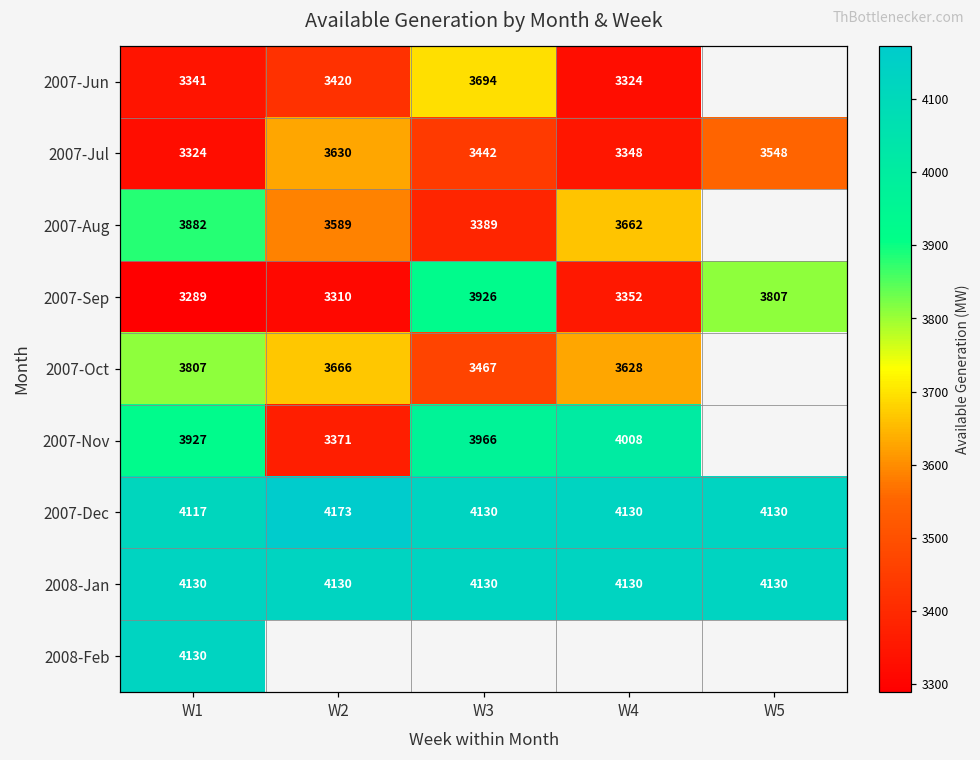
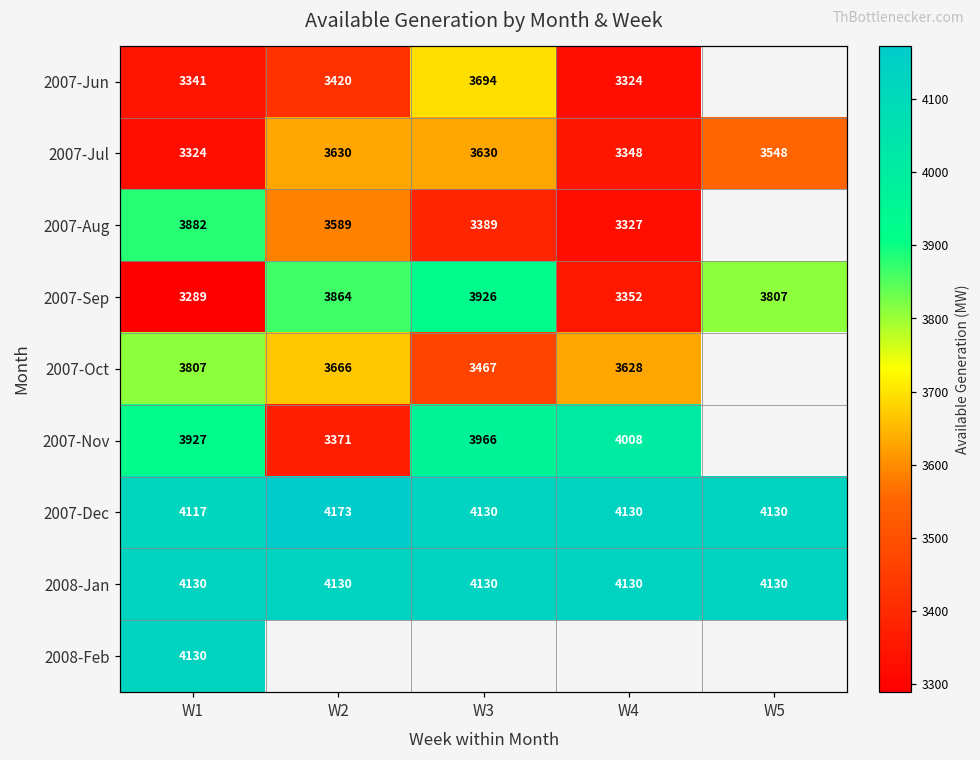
  {
    "2007-Jun": {
      "W1": 3341,
      "W2": 3420,
      "W3": 3694,
      "W4": 3324
    },
    "2007-Jul": {
      "W1": 3324,
      "W2": 3630,
-     "W3": 3442,
+     "W3": 3630,
      "W4": 3348,
      "W5": 3548
    },
    "2007-Aug": {
      "W1": 3882,
      "W2": 3589,
      "W3": 3389,
-     "W4": 3662
+     "W4": 3327
    },
    "2007-Sep": {
      "W1": 3289,
-     "W2": 3310,
+     "W2": 3864,
      "W3": 3926,
      "W4": 3352,
      "W5": 3807
    },
    "2007-Oct": {
      "W1": 3807,
      "W2": 3666,
      "W3": 3467,
      "W4": 3628
    },
    "2007-Nov": {
      "W1": 3927,
      "W2": 3371,
      "W3": 3966,
      "W4": 4008
    },
    "2007-Dec": {
      "W1": 4117,
      "W2": 4173,
      "W3": 4130,
      "W4": 4130,
      "W5": 4130
    },
    "2008-Jan": {
      "W1": 4130,
      "W2": 4130,
      "W3": 4130,
      "W4": 4130,
      "W5": 4130
    },
    "2008-Feb": {
      "W1": 4130
    }
  }
